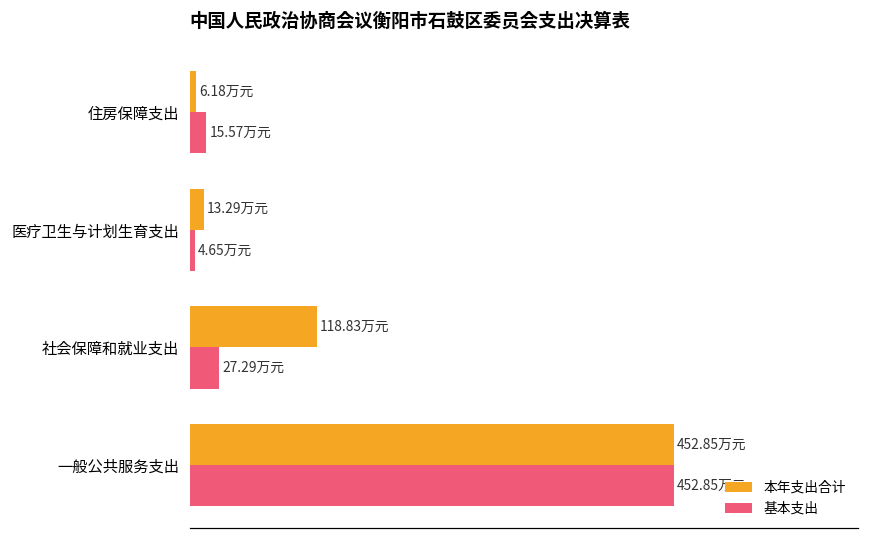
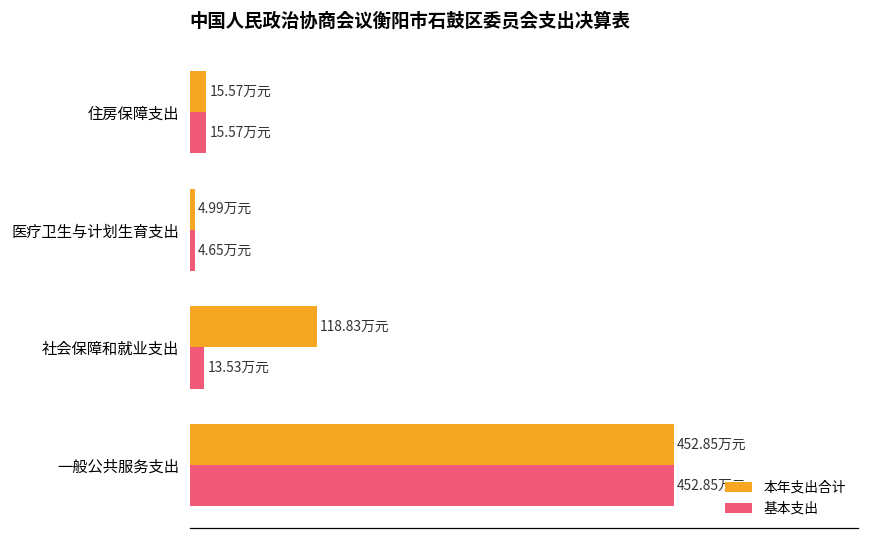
  {
    "本年支出合计": {
-     "住房保障支出": 6.18,
-     "医疗卫生与计划生育支出": 13.29,
+     "住房保障支出": 15.57,
+     "医疗卫生与计划生育支出": 4.99,
      "社会保障和就业支出": 118.83,
      "一般公共服务支出": 452.85
    },
    "基本支出": {
      "住房保障支出": 15.57,
      "医疗卫生与计划生育支出": 4.65,
-     "社会保障和就业支出": 27.29,
+     "社会保障和就业支出": 13.53,
      "一般公共服务支出": 452.85
    }
  }
